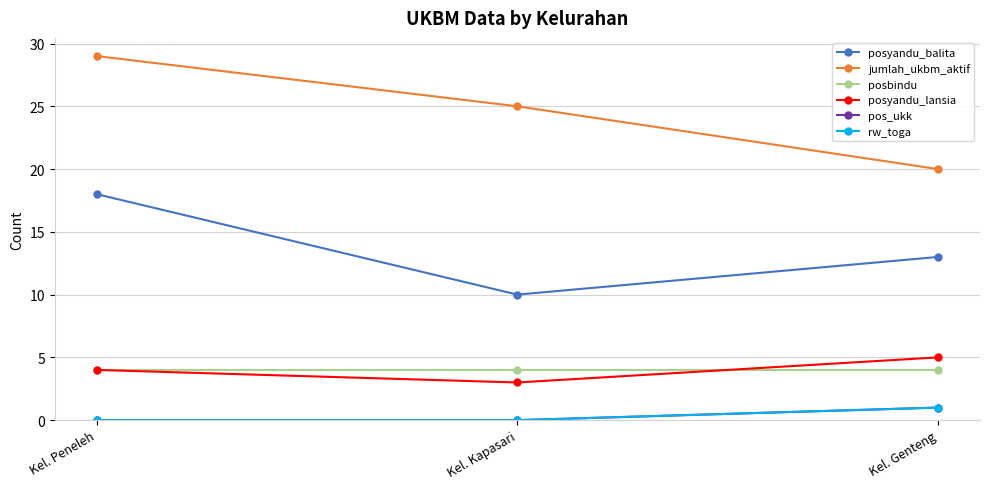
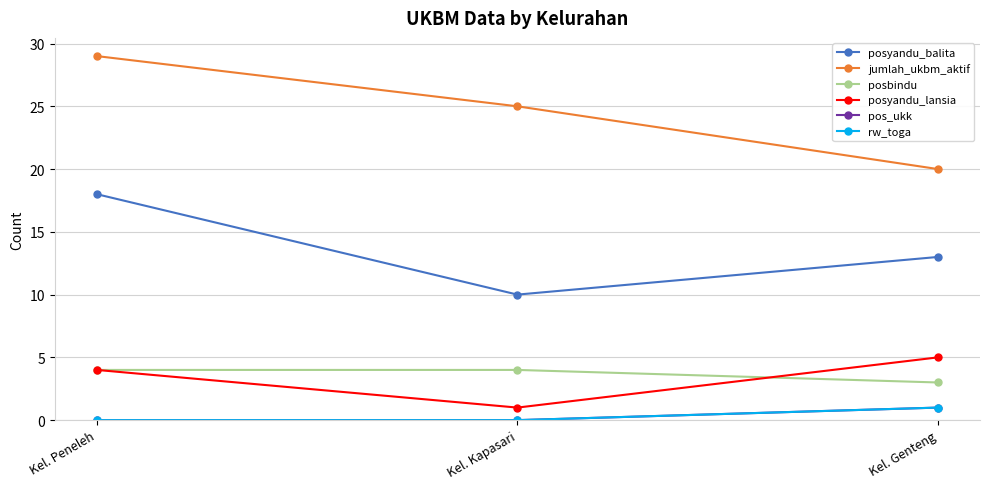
  {
    "posyandu_balita": {
      "Kel. Peneleh": 18,
      "Kel. Kapasari": 10,
      "Kel. Genteng": 13
    },
    "jumlah_ukbm_aktif": {
      "Kel. Peneleh": 29,
      "Kel. Kapasari": 25,
      "Kel. Genteng": 20
    },
    "posbindu": {
      "Kel. Kapasari": 4,
-     "Kel. Genteng": 4
+     "Kel. Genteng": 3
    },
    "posyandu_lansia": {
-     "Kel. Kapasari": 3,
+     "Kel. Kapasari": 1,
      "Kel. Genteng": 5
    },
    "rw_toga": {
      "Kel. Peneleh": 0,
      "Kel. Kapasari": 0,
      "Kel. Genteng": 1
    }
  }
